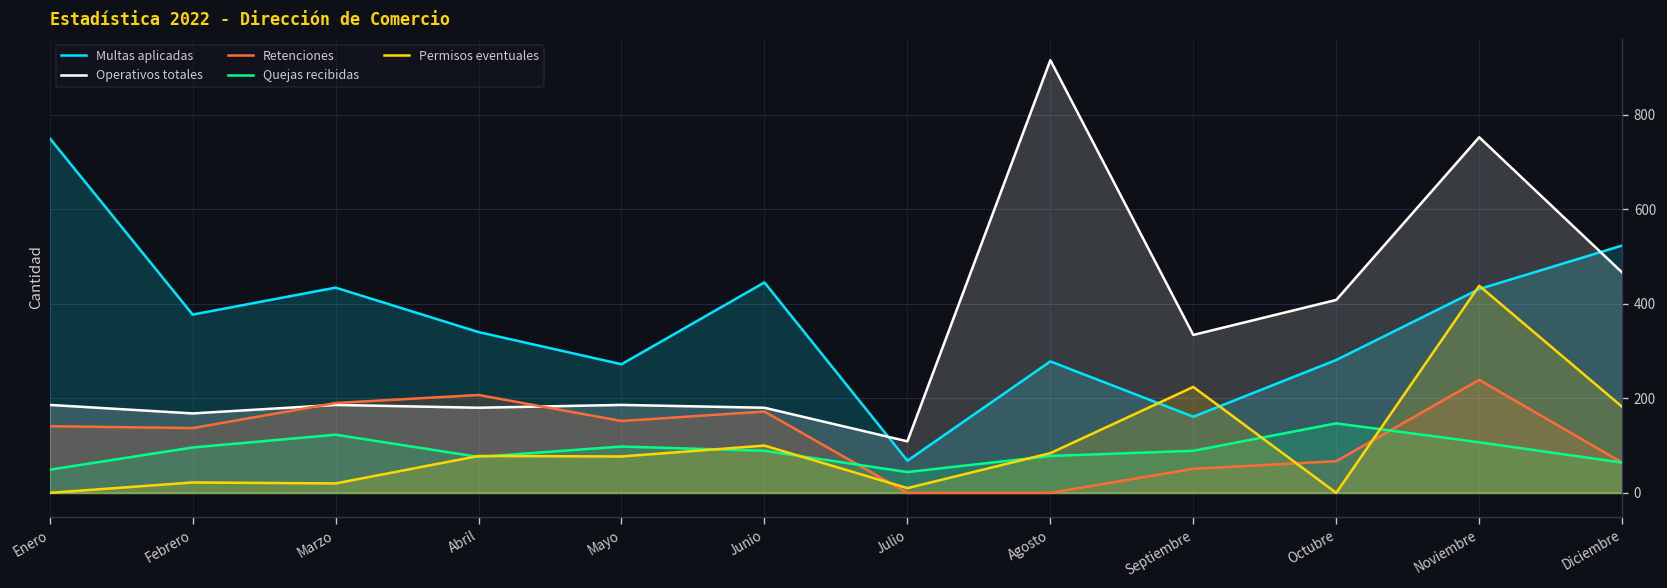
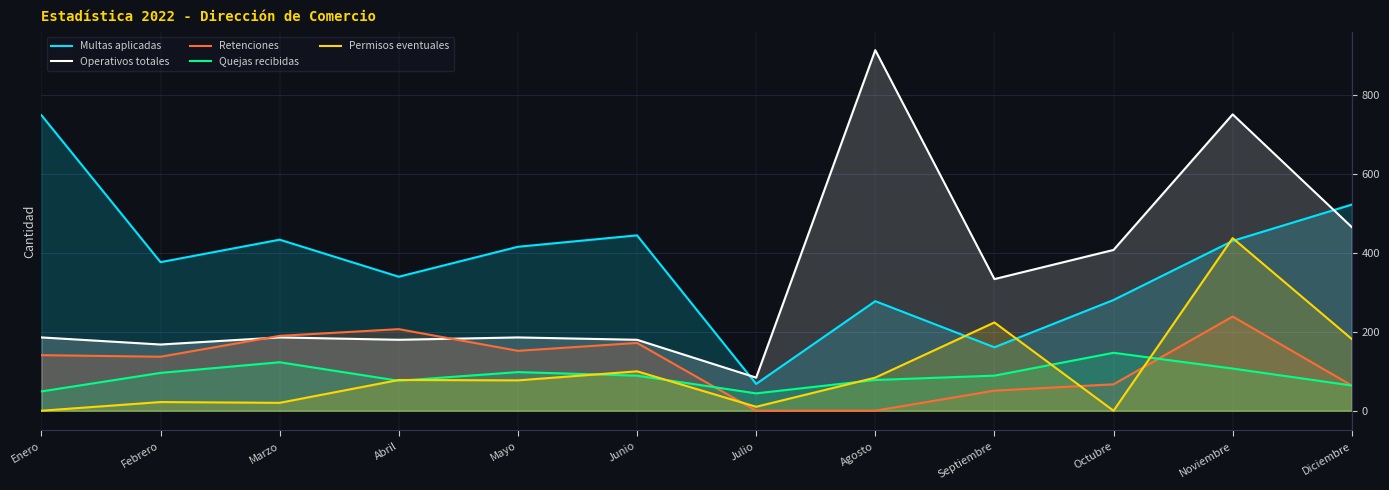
  {
    "Multas aplicadas": {
      "Enero": 750,
      "Febrero": 380,
      "Marzo": 430,
      "Abril": 340,
-     "Mayo": 270,
+     "Mayo": 420,
      "Junio": 450,
      "Julio": 70,
      "Agosto": 280,
      "Septiembre": 160,
      "Octubre": 280,
      "Noviembre": 430,
      "Diciembre": 520
    },
    "Operativos totales": {
      "Enero": 190,
      "Febrero": 170,
      "Abril": 180,
      "Mayo": 190,
      "Junio": 180,
-     "Julio": 110,
+     "Julio": 80,
      "Agosto": 920,
      "Septiembre": 330,
      "Octubre": 410,
      "Noviembre": 750,
      "Diciembre": 470
    },
    "Retenciones": {
      "Enero": 140,
      "Febrero": 140,
      "Abril": 210,
      "Mayo": 150,
      "Junio": 170,
      "Julio": 0,
      "Agosto": 0,
      "Septiembre": 50,
      "Octubre": 70,
      "Noviembre": 240
    },
    "Quejas recibidas": {
      "Enero": 50,
      "Febrero": 100,
      "Marzo": 120,
      "Mayo": 100,
      "Junio": 90,
      "Julio": 40,
      "Septiembre": 90,
      "Octubre": 150,
      "Noviembre": 110
    },
    "Permisos eventuales": {
      "Enero": 0,
      "Febrero": 20,
      "Marzo": 20,
      "Mayo": 80,
      "Junio": 100,
      "Julio": 10,
      "Septiembre": 220,
      "Octubre": 0,
      "Noviembre": 440,
      "Diciembre": 180
    }
  }
